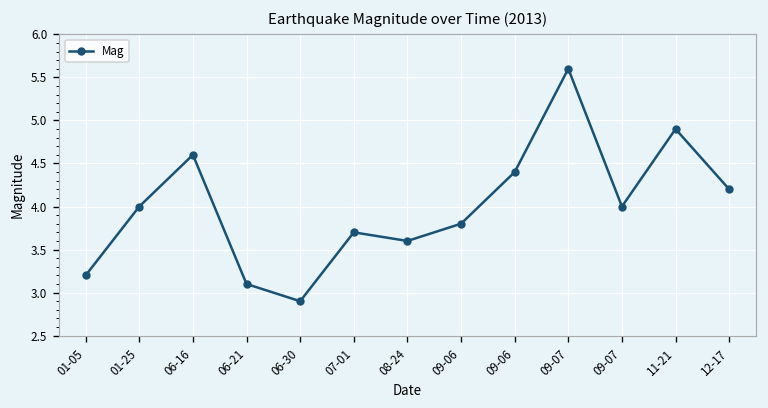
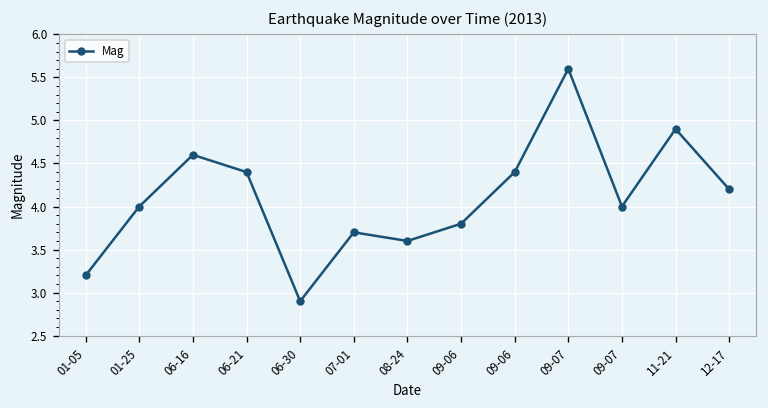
  {
    "01-05": 3.2,
    "01-25": 4.0,
    "06-16": 4.6,
-   "06-21": 3.1,
+   "06-21": 4.4,
    "06-30": 2.9,
    "07-01": 3.7,
    "08-24": 3.6,
    "11-21": 4.9,
    "12-17": 4.2
  }
